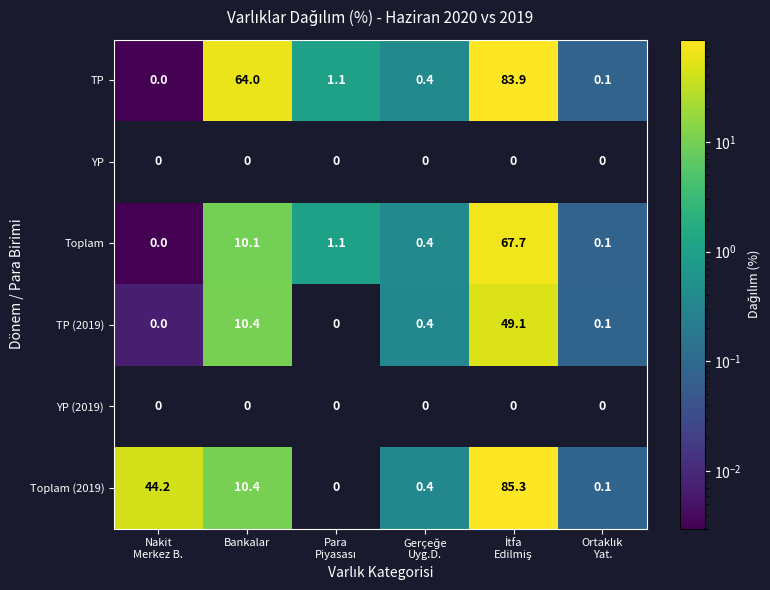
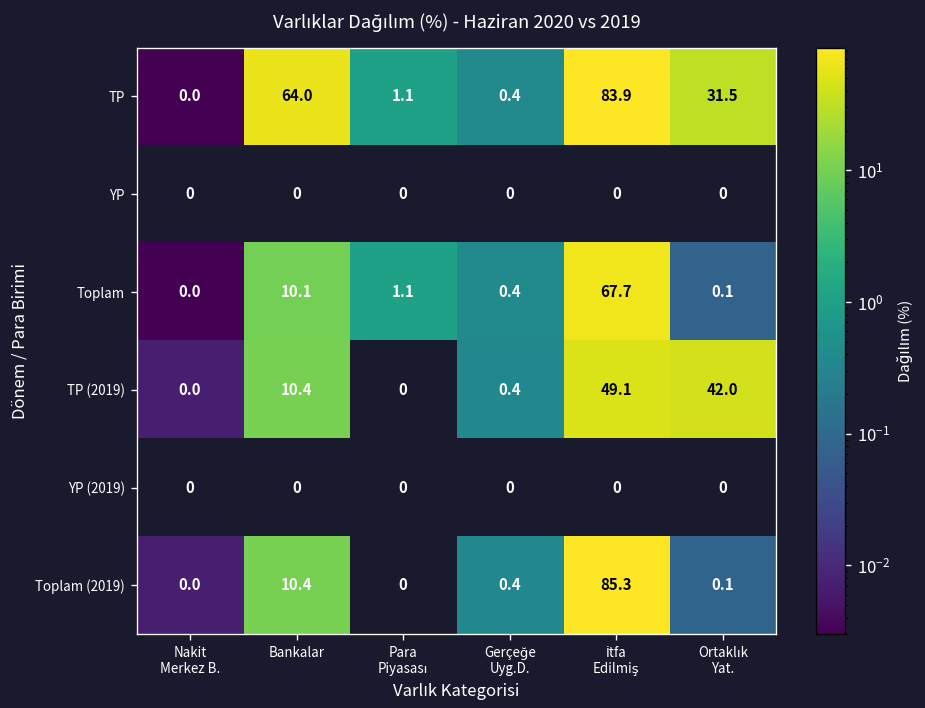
  {
    "TP": {
      "Nakit Merkez B.": 0.0,
      "Bankalar": 64.0,
      "Para Piyasası": 1.1,
      "Gerçeğe Uyg.D.": 0.4,
      "İtfa Edilmiş": 83.9,
-     "Ortaklık Yat.": 0.1
+     "Ortaklık Yat.": 31.5
    },
    "Toplam": {
      "Nakit Merkez B.": 0.0,
      "Bankalar": 10.1,
      "Para Piyasası": 1.1,
      "Gerçeğe Uyg.D.": 0.4,
      "İtfa Edilmiş": 67.7,
      "Ortaklık Yat.": 0.1
    },
    "TP (2019)": {
      "Nakit Merkez B.": 0.0,
      "Bankalar": 10.4,
      "Gerçeğe Uyg.D.": 0.4,
      "İtfa Edilmiş": 49.1,
-     "Ortaklık Yat.": 0.1
+     "Ortaklık Yat.": 42.0
    },
    "Toplam (2019)": {
-     "Nakit Merkez B.": 44.2,
+     "Nakit Merkez B.": 0.0,
      "Bankalar": 10.4,
      "Gerçeğe Uyg.D.": 0.4,
      "İtfa Edilmiş": 85.3,
      "Ortaklık Yat.": 0.1
    }
  }
